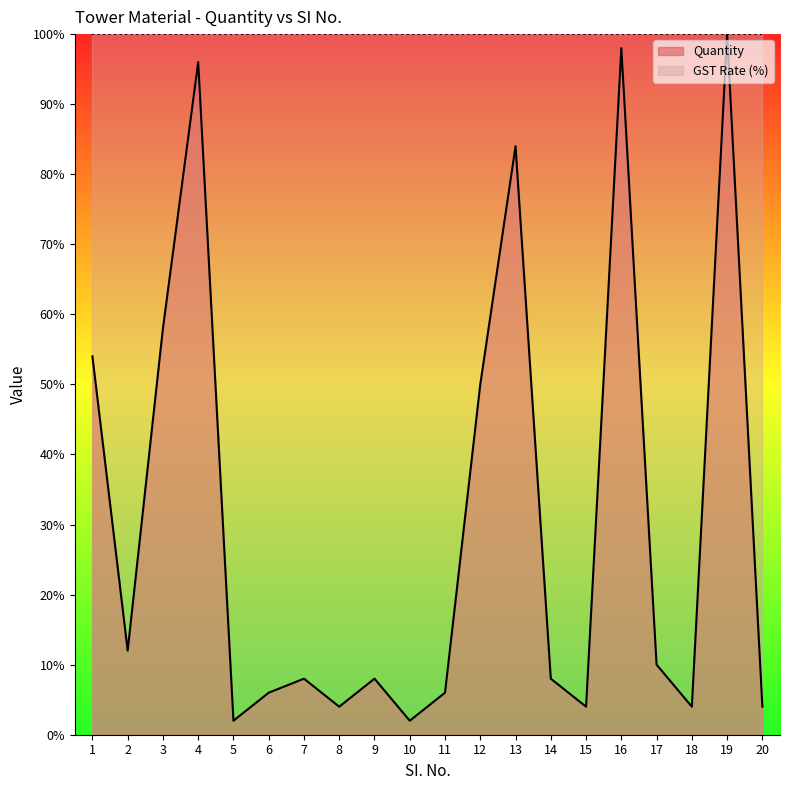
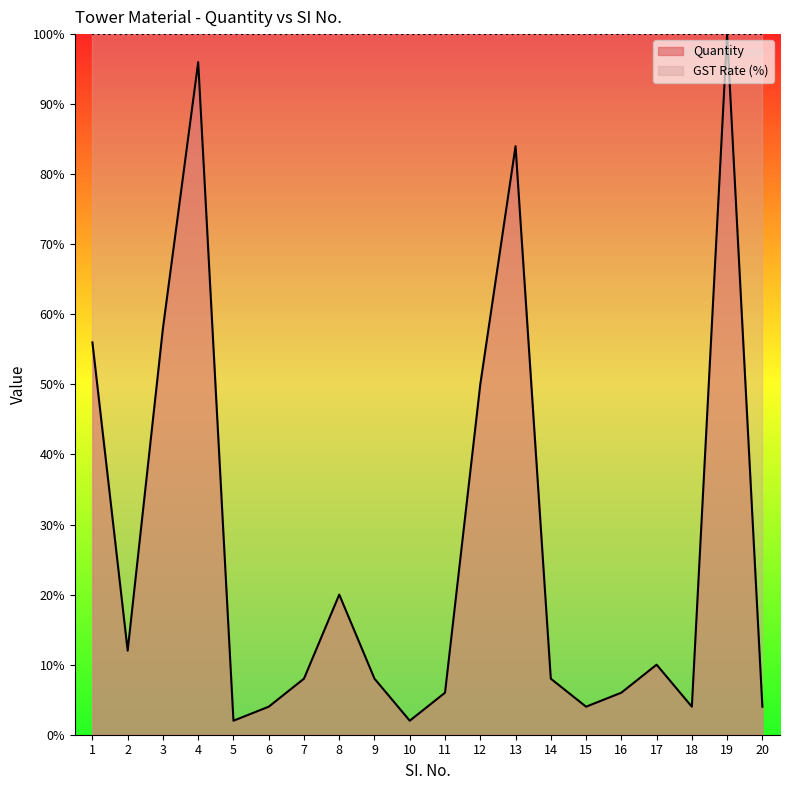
  {
    "Quantity": {
-     "1": "54%",
+     "1": "56%",
      "2": "12%",
      "3": "58%",
      "4": "96%",
      "5": "2%",
-     "6": "6%",
+     "6": "4%",
      "7": "8%",
-     "8": "4%",
+     "8": "20%",
      "9": "8%",
      "10": "2%",
      "11": "6%",
      "12": "50%",
      "13": "84%",
      "14": "8%",
      "15": "4%",
-     "16": "98%",
+     "16": "6%",
      "17": "10%",
      "18": "4%",
      "20": "4%"
    },
    "GST Rate (%)": {
      "1": "100%",
      "2": "100%",
      "3": "100%",
      "4": "100%",
      "5": "100%",
      "6": "100%",
      "7": "100%",
      "8": "100%",
      "9": "100%",
      "10": "100%",
      "11": "100%",
      "12": "100%",
      "13": "100%",
      "14": "100%",
      "15": "100%",
      "16": "100%",
      "17": "100%",
      "18": "100%",
      "20": "100%"
    }
  }
